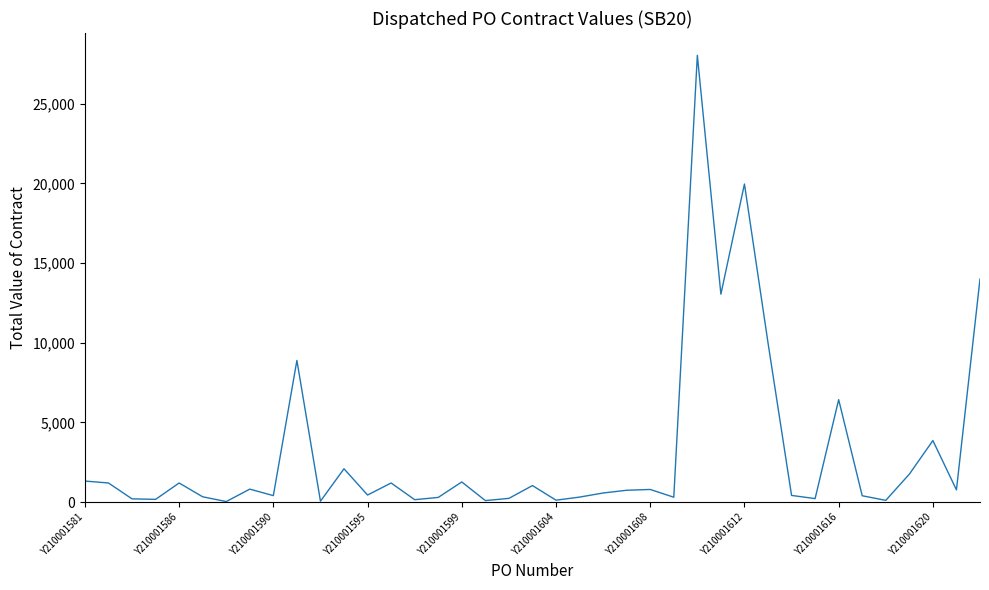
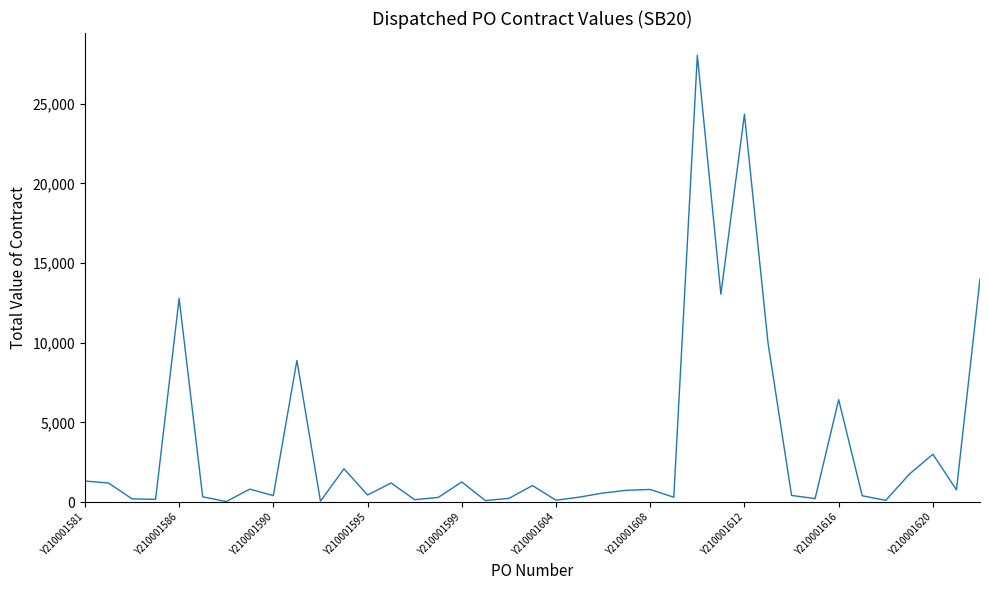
  {
    "Y210001581": "1,300",
-   "Y210001586": "1,200",
+   "Y210001586": "12,800",
    "Y210001590": "400",
    "Y210001595": "400",
    "Y210001599": "1,300",
    "Y210001604": "100",
    "Y210001608": "800",
-   "Y210001612": "20,000",
+   "Y210001612": "24,300",
    "Y210001616": "6,400",
-   "Y210001620": "3,900"
+   "Y210001620": "3,000"
  }
